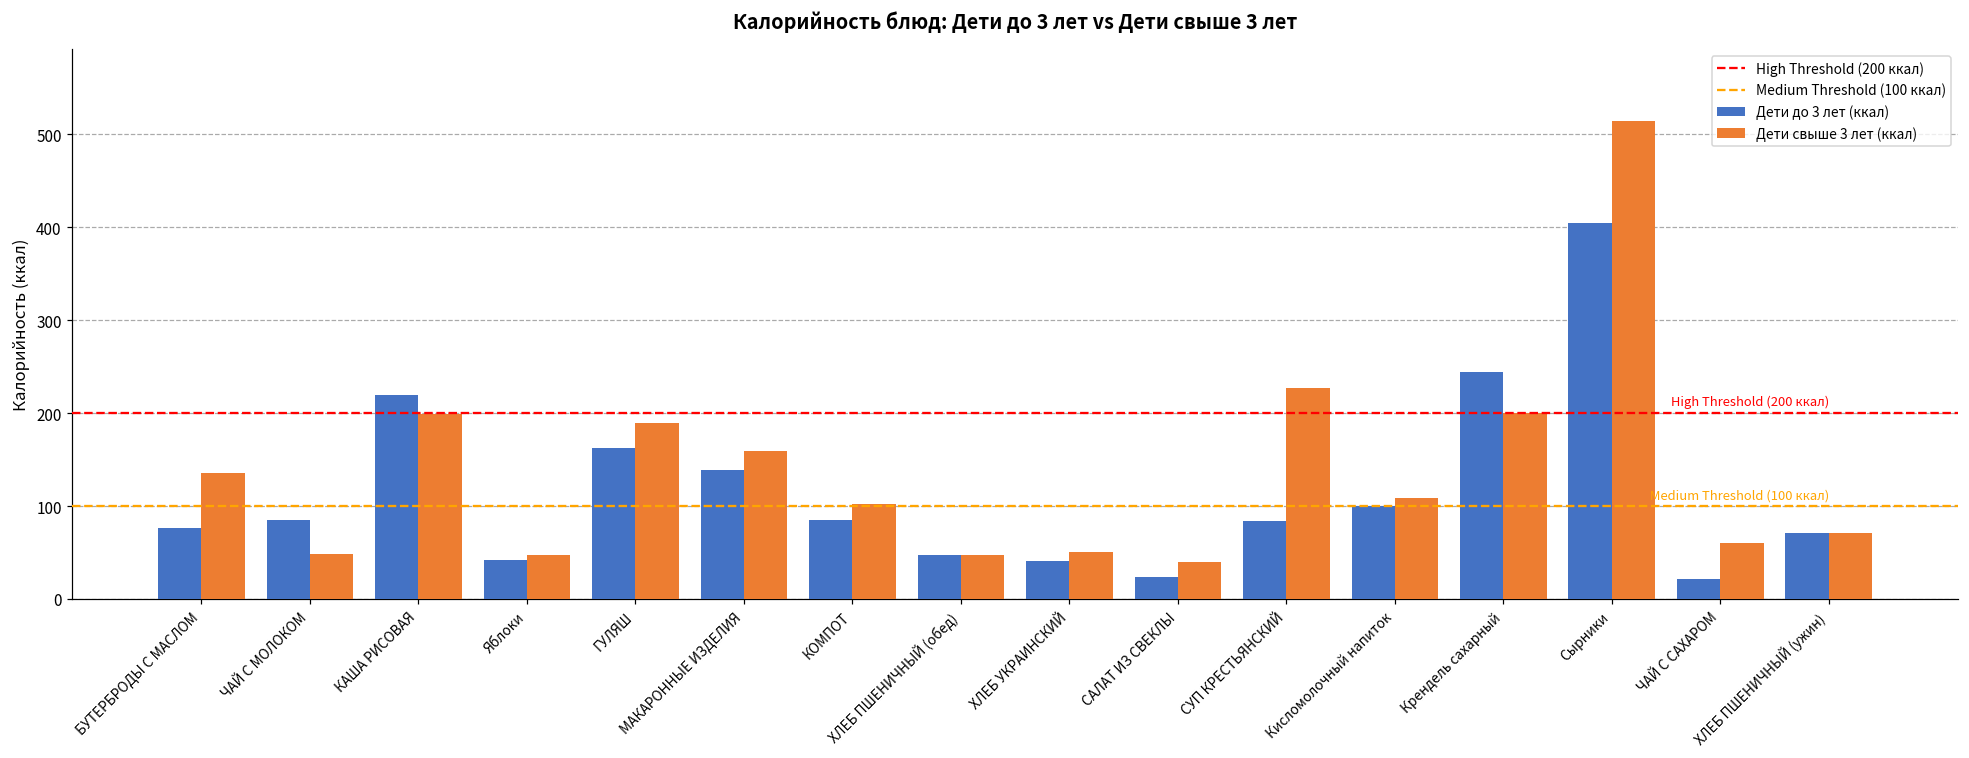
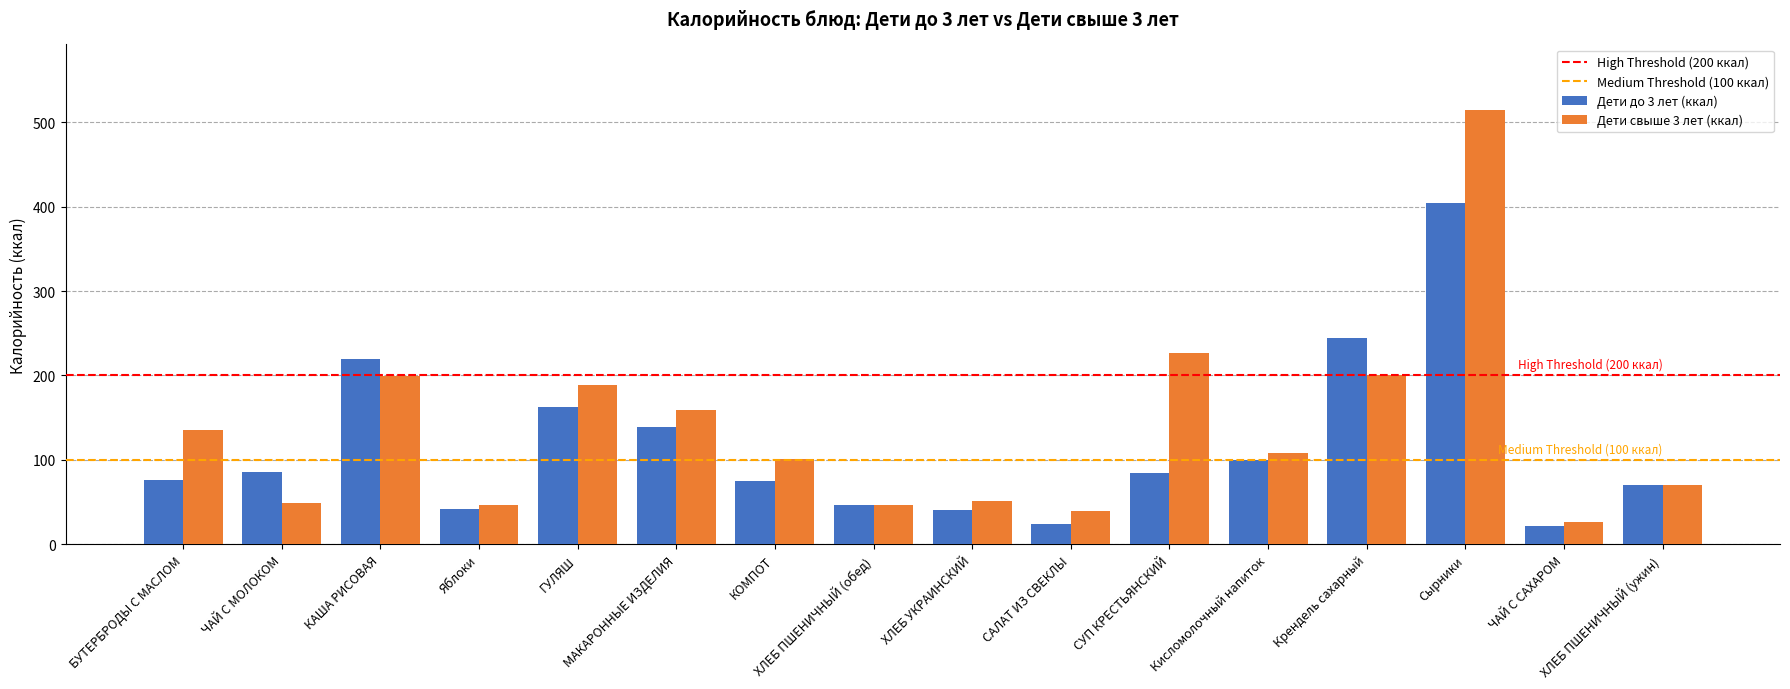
  {
    "Дети до 3 лет (ккал)": {
      "БУТЕРБРОДЫ С МАСЛОМ": 80,
      "ЧАЙ С МОЛОКОМ": 90,
      "КАША РИСОВАЯ": 220,
      "Яблоки": 40,
      "ГУЛЯШ": 160,
      "МАКАРОННЫЕ ИЗДЕЛИЯ": 140,
-     "КОМПОТ": 80,
+     "КОМПОТ": 70,
      "ХЛЕБ ПШЕНИЧНЫЙ (обед)": 50,
      "ХЛЕБ УКРАИНСКИЙ": 40,
      "САЛАТ ИЗ СВЕКЛЫ": 20,
      "СУП КРЕСТЬЯНСКИЙ": 80,
      "Кисломолочный напиток": 100,
      "Крендель сахарный": 240,
      "Сырники": 400,
      "ЧАЙ С САХАРОМ": 20,
      "ХЛЕБ ПШЕНИЧНЫЙ (ужин)": 70
    },
    "Дети свыше 3 лет (ккал)": {
      "БУТЕРБРОДЫ С МАСЛОМ": 140,
      "ЧАЙ С МОЛОКОМ": 50,
      "КАША РИСОВАЯ": 200,
      "Яблоки": 50,
      "ГУЛЯШ": 190,
      "МАКАРОННЫЕ ИЗДЕЛИЯ": 160,
      "КОМПОТ": 100,
      "ХЛЕБ ПШЕНИЧНЫЙ (обед)": 50,
      "ХЛЕБ УКРАИНСКИЙ": 50,
      "САЛАТ ИЗ СВЕКЛЫ": 40,
      "СУП КРЕСТЬЯНСКИЙ": 230,
      "Кисломолочный напиток": 110,
      "Крендель сахарный": 200,
      "Сырники": 510,
-     "ЧАЙ С САХАРОМ": 60,
+     "ЧАЙ С САХАРОМ": 30,
      "ХЛЕБ ПШЕНИЧНЫЙ (ужин)": 70
    }
  }
